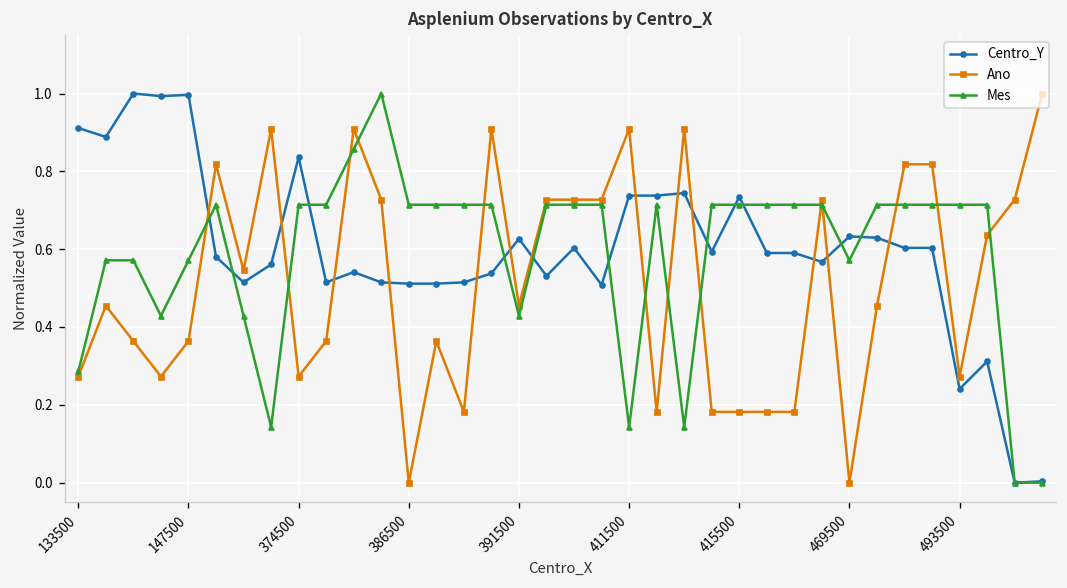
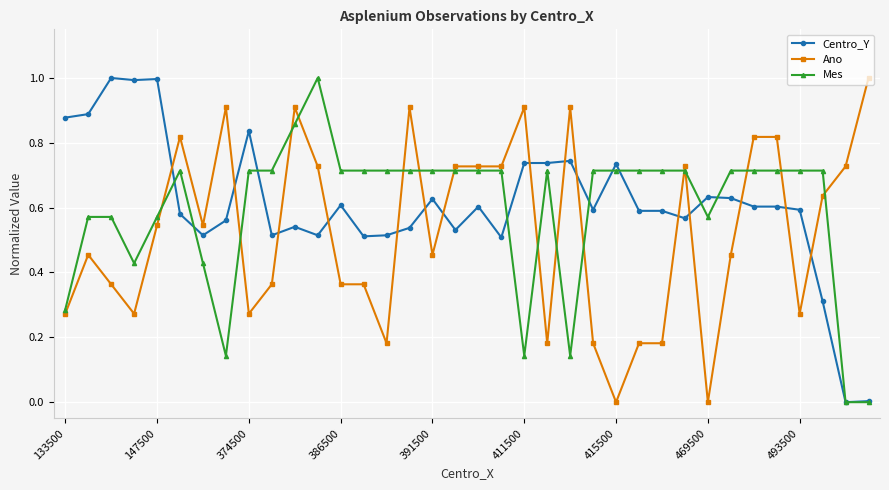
  {
    "Centro_Y": {
-     "133500": 0.91,
+     "133500": 0.88,
      "147500": 1.00,
      "374500": 0.84,
-     "386500": 0.51,
+     "386500": 0.61,
      "391500": 0.63,
      "411500": 0.74,
      "415500": 0.73,
      "469500": 0.63,
-     "493500": 0.24
+     "493500": 0.59
    },
    "Ano": {
      "133500": 0.27,
-     "147500": 0.36,
+     "147500": 0.55,
      "374500": 0.27,
-     "386500": 0.00,
+     "386500": 0.36,
      "391500": 0.45,
      "411500": 0.91,
-     "415500": 0.18,
+     "415500": 0.00,
      "469500": 0.00,
      "493500": 0.27
    },
    "Mes": {
      "133500": 0.29,
      "147500": 0.57,
      "374500": 0.71,
      "386500": 0.71,
-     "391500": 0.43,
+     "391500": 0.71,
      "411500": 0.14,
      "415500": 0.71,
      "469500": 0.57,
      "493500": 0.71
    }
  }
